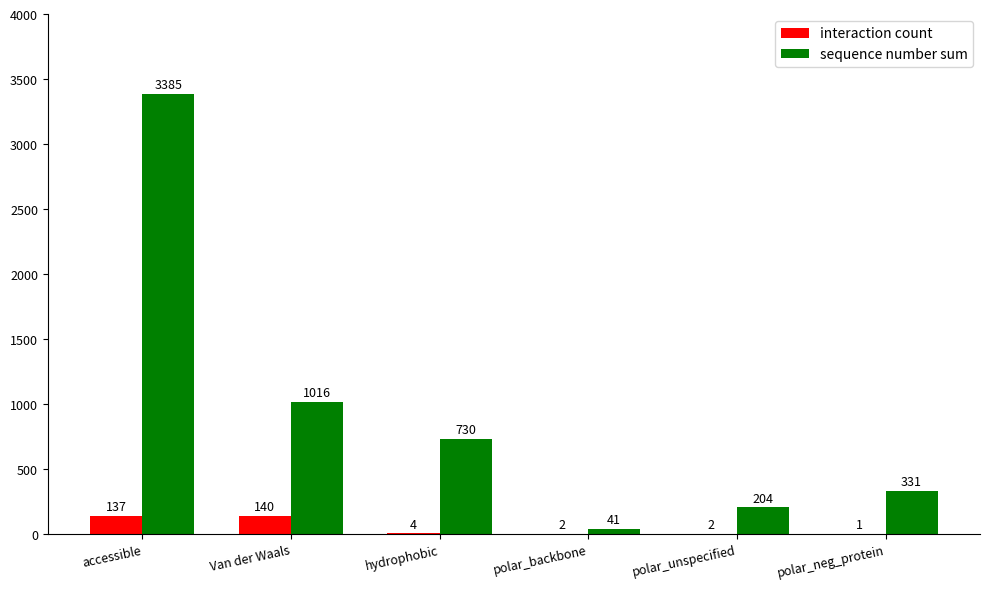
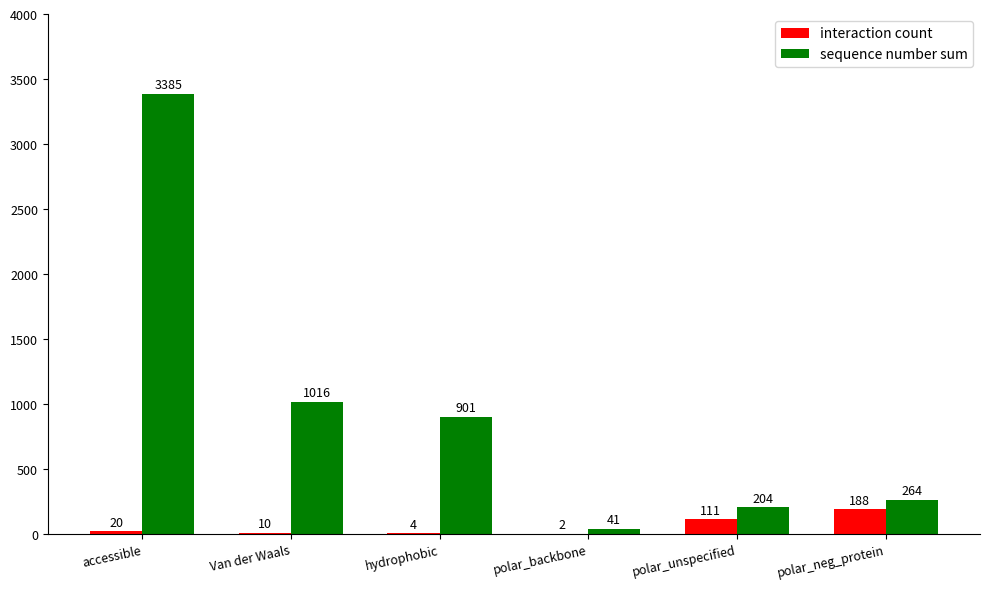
  {
    "interaction count": {
-     "accessible": 137,
-     "Van der Waals": 140,
+     "accessible": 20,
+     "Van der Waals": 10,
      "hydrophobic": 4,
      "polar_backbone": 2,
-     "polar_unspecified": 2,
-     "polar_neg_protein": 1
+     "polar_unspecified": 111,
+     "polar_neg_protein": 188
    },
    "sequence number sum": {
      "accessible": 3385,
      "Van der Waals": 1016,
-     "hydrophobic": 730,
+     "hydrophobic": 901,
      "polar_backbone": 41,
      "polar_unspecified": 204,
-     "polar_neg_protein": 331
+     "polar_neg_protein": 264
    }
  }
